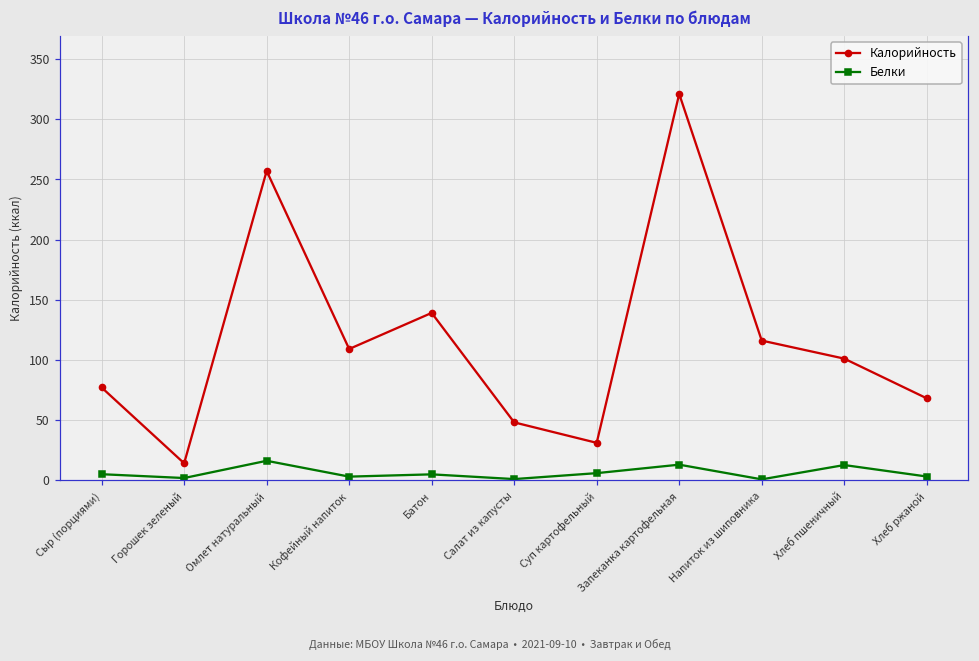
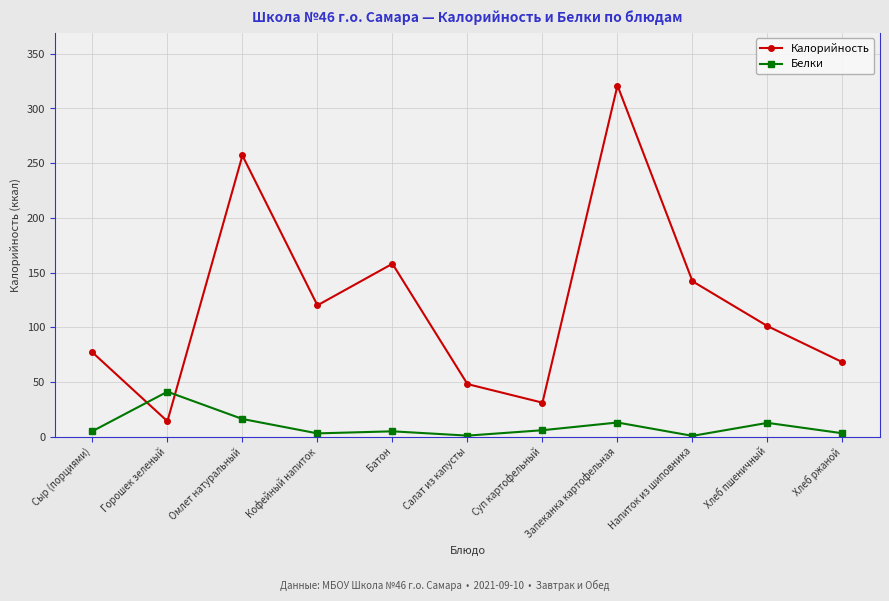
  {
    "Калорийность": {
      "Сыр (порциями)": 77,
      "Горошек зеленый": 14,
      "Омлет натуральный": 257,
-     "Кофейный напиток": 109,
-     "Батон": 139,
+     "Кофейный напиток": 120,
+     "Батон": 158,
      "Салат из капусты": 48,
      "Суп картофельный": 31,
      "Запеканка картофельная": 321,
-     "Напиток из шиповника": 116,
+     "Напиток из шиповника": 142,
      "Хлеб пшеничный": 101,
      "Хлеб ржаной": 68
    },
    "Белки": {
      "Сыр (порциями)": 5,
-     "Горошек зеленый": 2,
+     "Горошек зеленый": 41,
      "Омлет натуральный": 16,
      "Кофейный напиток": 3,
      "Батон": 5,
      "Салат из капусты": 1,
      "Суп картофельный": 6,
      "Запеканка картофельная": 13,
      "Напиток из шиповника": 1,
      "Хлеб пшеничный": 13,
      "Хлеб ржаной": 3
    }
  }
